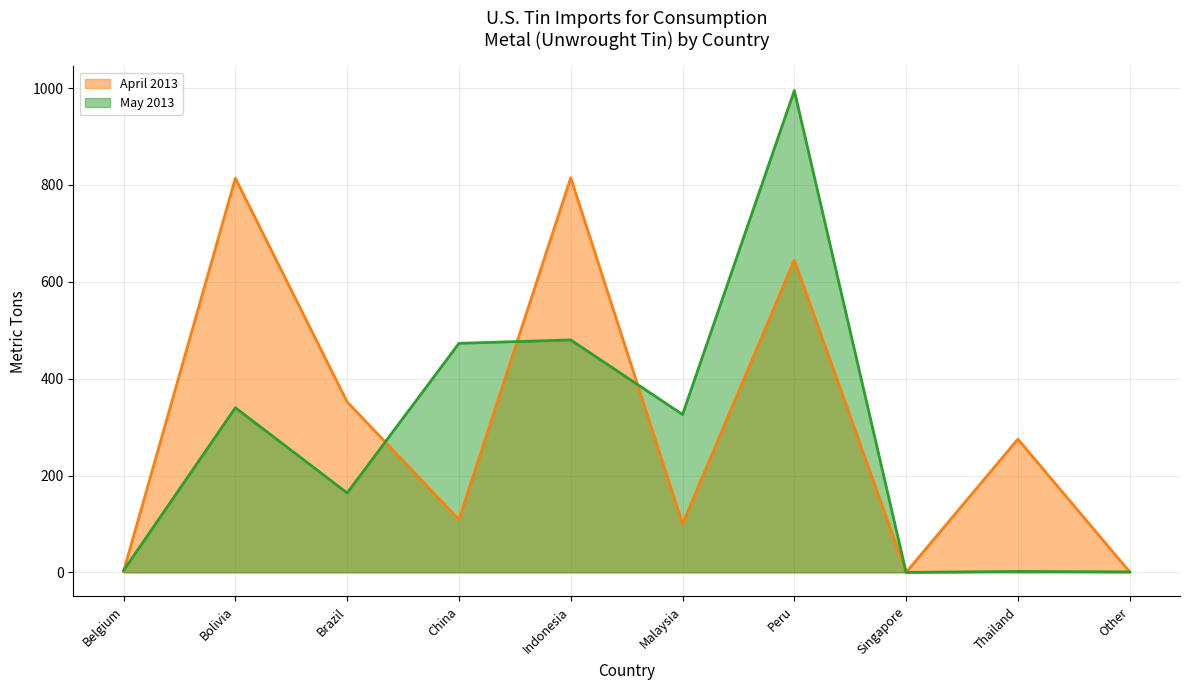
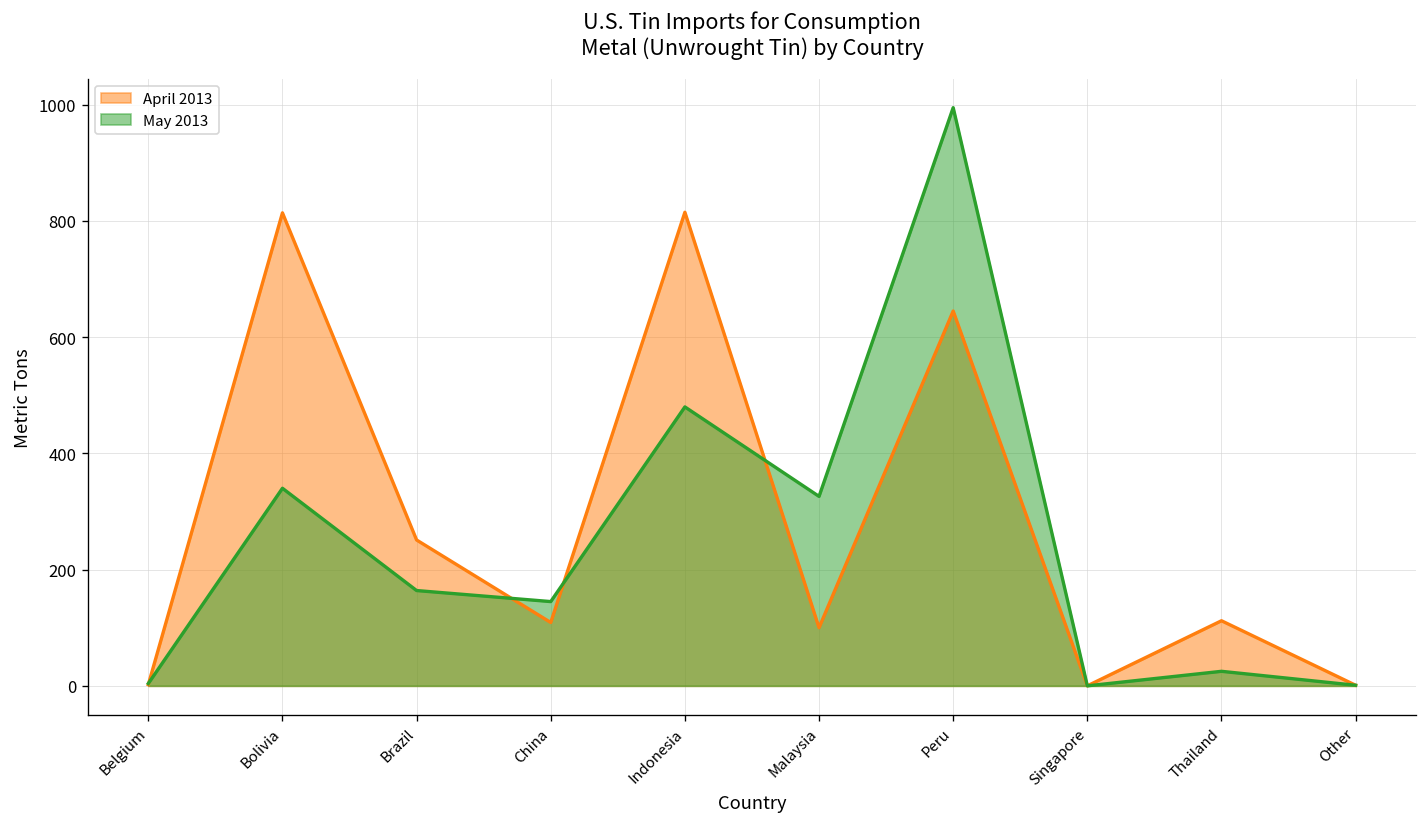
  {
    "April 2013": {
      "Bolivia": 810,
-     "Brazil": 350,
+     "Brazil": 250,
      "China": 110,
      "Indonesia": 820,
      "Malaysia": 100,
      "Peru": 650,
-     "Thailand": 280
+     "Thailand": 110
    },
    "May 2013": {
      "Bolivia": 340,
      "Brazil": 160,
-     "China": 470,
+     "China": 150,
      "Indonesia": 480,
      "Malaysia": 330,
      "Peru": 1000,
-     "Thailand": 0
+     "Thailand": 30
    }
  }
